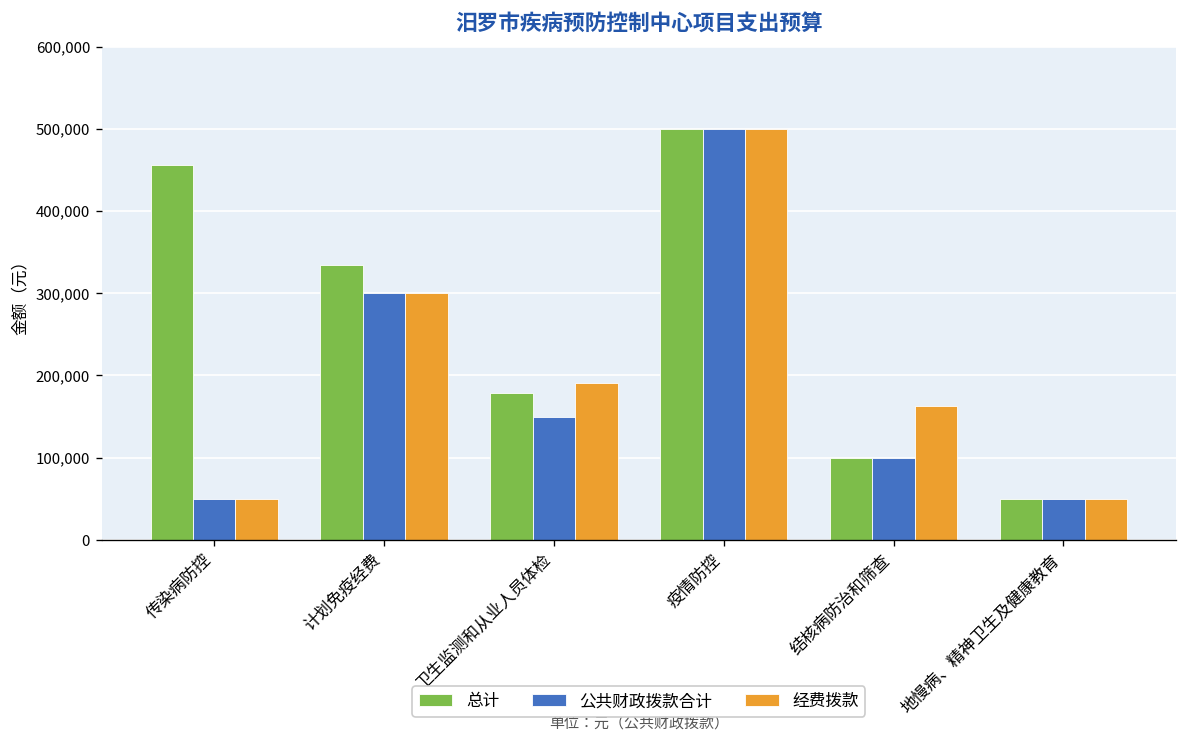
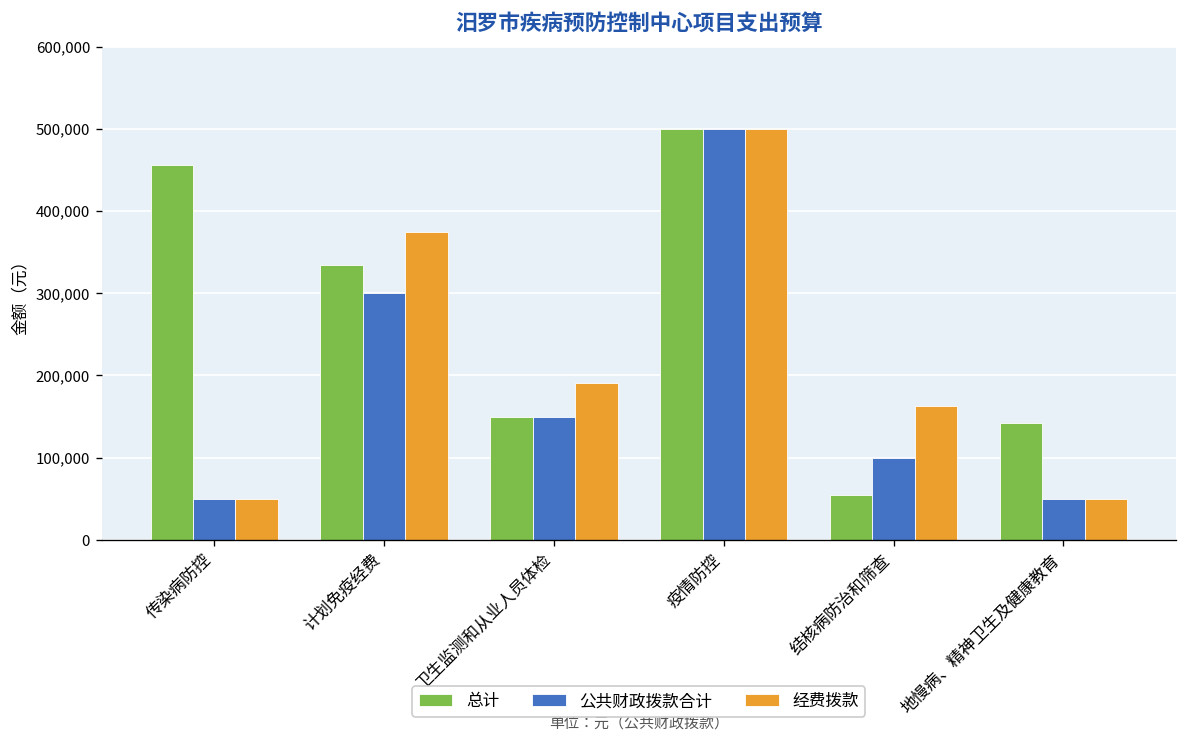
  {
    "总计": {
      "传染病防控": "460,000",
      "计划免疫经费": "330,000",
-     "卫生监测和从业人员体检": "180,000",
+     "卫生监测和从业人员体检": "150,000",
      "疫情防控": "500,000",
-     "结核病防治和筛查": "100,000",
-     "地慢病、精神卫生及健康教育": "50,000"
+     "结核病防治和筛查": "50,000",
+     "地慢病、精神卫生及健康教育": "140,000"
    },
    "公共财政拨款合计": {
      "传染病防控": "50,000",
      "计划免疫经费": "300,000",
      "卫生监测和从业人员体检": "150,000",
      "疫情防控": "500,000",
      "结核病防治和筛查": "100,000",
      "地慢病、精神卫生及健康教育": "50,000"
    },
    "经费拨款": {
      "传染病防控": "50,000",
-     "计划免疫经费": "300,000",
+     "计划免疫经费": "370,000",
      "卫生监测和从业人员体检": "190,000",
      "疫情防控": "500,000",
      "结核病防治和筛查": "160,000",
      "地慢病、精神卫生及健康教育": "50,000"
    }
  }
